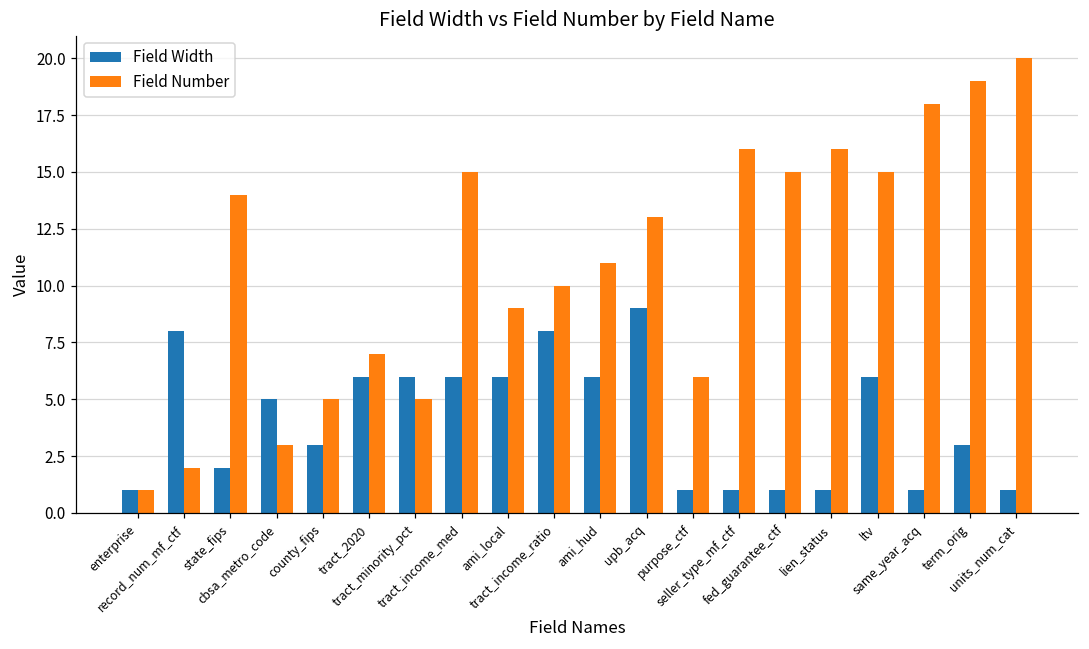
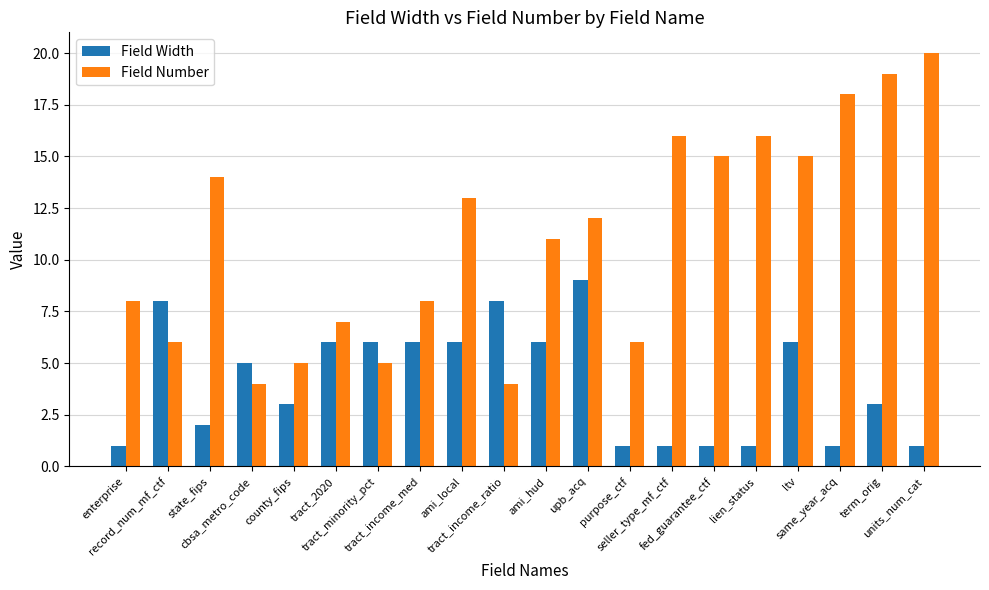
  {
    "Field Width": {
      "enterprise": 1,
      "record_num_mf_ctf": 8,
      "state_fips": 2,
      "cbsa_metro_code": 5,
      "county_fips": 3,
      "tract_2020": 6,
      "tract_minority_pct": 6,
      "tract_income_med": 6,
      "ami_local": 6,
      "tract_income_ratio": 8,
      "ami_hud": 6,
      "upb_acq": 9,
      "purpose_ctf": 1,
      "seller_type_mf_ctf": 1,
      "fed_guarantee_ctf": 1,
      "lien_status": 1,
      "ltv": 6,
      "same_year_acq": 1,
      "term_orig": 3,
      "units_num_cat": 1
    },
    "Field Number": {
-     "enterprise": 1,
-     "record_num_mf_ctf": 2,
+     "enterprise": 8,
+     "record_num_mf_ctf": 6,
      "state_fips": 14,
-     "cbsa_metro_code": 3,
+     "cbsa_metro_code": 4,
      "county_fips": 5,
      "tract_2020": 7,
      "tract_minority_pct": 5,
-     "tract_income_med": 15,
-     "ami_local": 9,
-     "tract_income_ratio": 10,
+     "tract_income_med": 8,
+     "ami_local": 13,
+     "tract_income_ratio": 4,
      "ami_hud": 11,
-     "upb_acq": 13,
+     "upb_acq": 12,
      "purpose_ctf": 6,
      "seller_type_mf_ctf": 16,
      "fed_guarantee_ctf": 15,
      "lien_status": 16,
      "ltv": 15,
      "same_year_acq": 18,
      "term_orig": 19,
      "units_num_cat": 20
    }
  }
